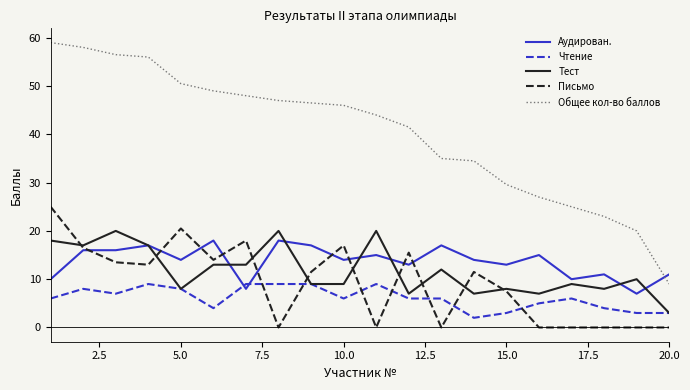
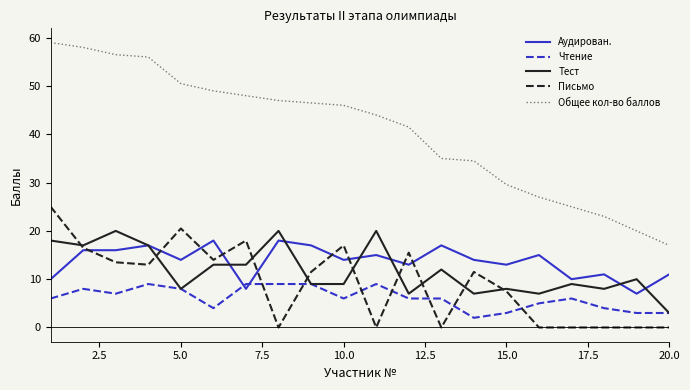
  {
    "Общее кол-во баллов": {
      "5.0": 51,
      "10.0": 46,
      "15.0": 30,
-     "20.0": 9
+     "20.0": 17
    }
  }
